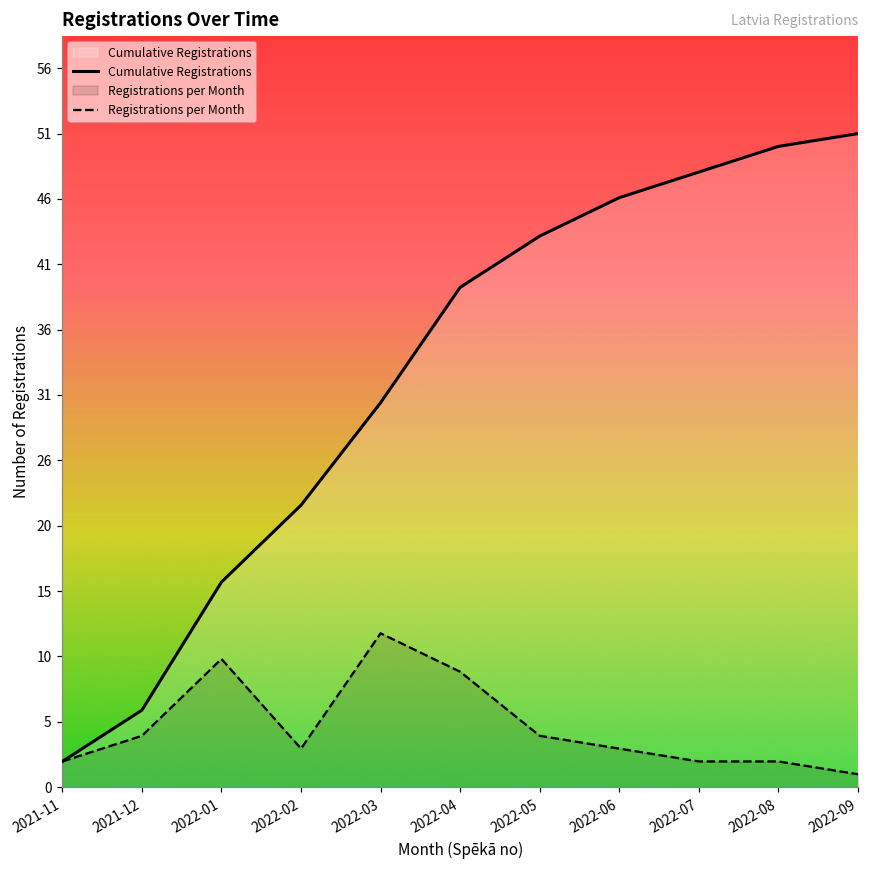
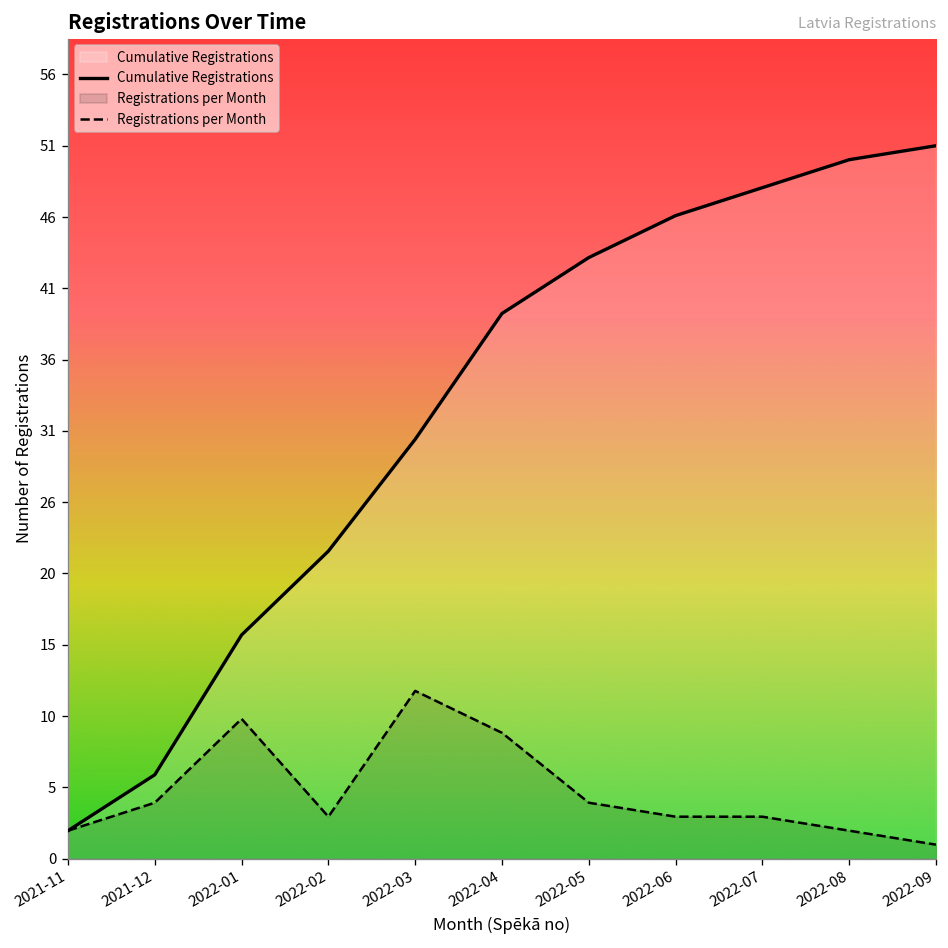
  {
    "Registrations per Month": {
      "2021-12": 4,
      "2022-01": 10,
      "2022-02": 3,
      "2022-03": 12,
      "2022-04": 9,
      "2022-05": 4,
      "2022-06": 3,
-     "2022-07": 2,
+     "2022-07": 3,
      "2022-08": 2,
      "2022-09": 1
    }
  }
